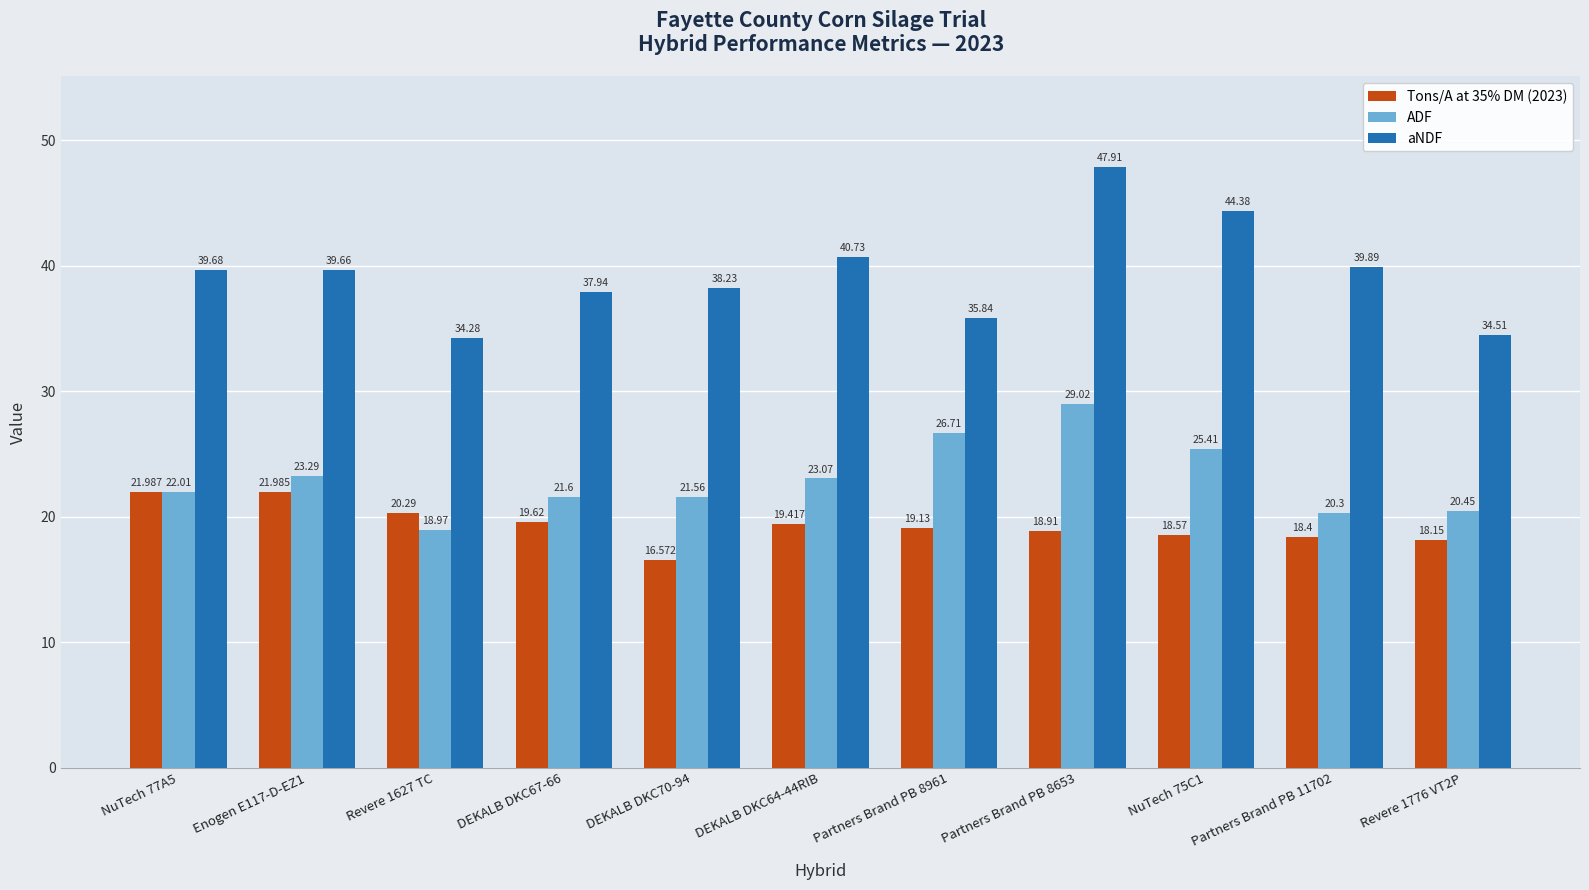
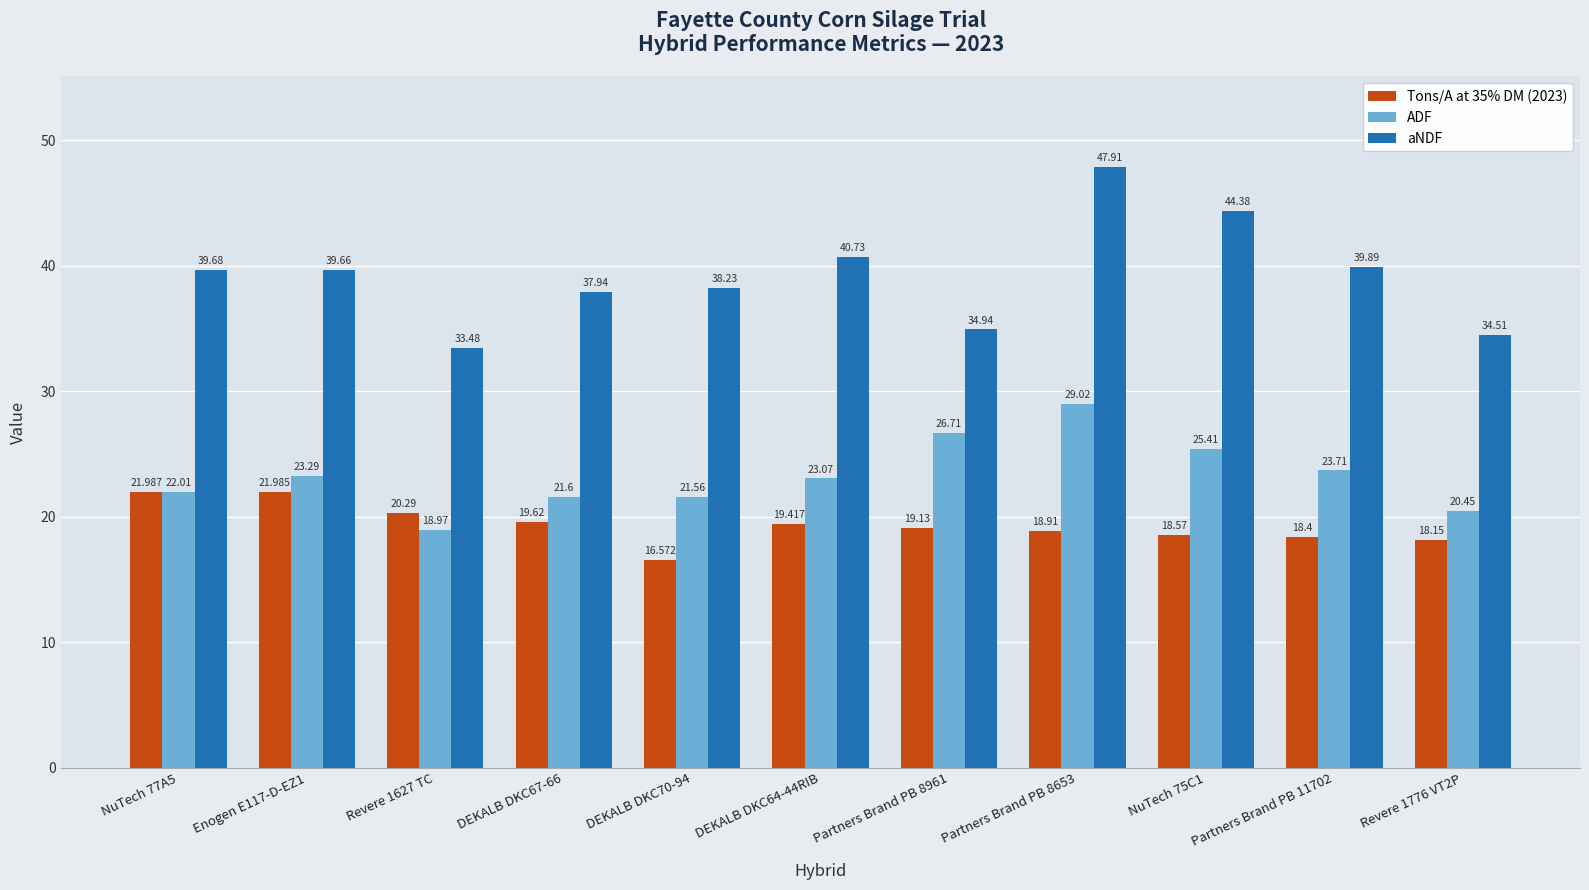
  {
    "Tons/A at 35% DM (2023)": {
      "NuTech 77A5": 21.987,
      "Enogen E117-D-EZ1": 21.985,
      "Revere 1627 TC": 20.29,
      "DEKALB DKC67-66": 19.62,
      "DEKALB DKC70-94": 16.572,
      "DEKALB DKC64-44RIB": 19.417,
      "Partners Brand PB 8961": 19.13,
      "Partners Brand PB 8653": 18.91,
      "NuTech 75C1": 18.57,
      "Partners Brand PB 11702": 18.4,
      "Revere 1776 VT2P": 18.15
    },
    "ADF": {
      "NuTech 77A5": 22.01,
      "Enogen E117-D-EZ1": 23.29,
      "Revere 1627 TC": 18.97,
      "DEKALB DKC67-66": 21.6,
      "DEKALB DKC70-94": 21.56,
      "DEKALB DKC64-44RIB": 23.07,
      "Partners Brand PB 8961": 26.71,
      "Partners Brand PB 8653": 29.02,
      "NuTech 75C1": 25.41,
-     "Partners Brand PB 11702": 20.3,
+     "Partners Brand PB 11702": 23.71,
      "Revere 1776 VT2P": 20.45
    },
    "aNDF": {
      "NuTech 77A5": 39.68,
      "Enogen E117-D-EZ1": 39.66,
-     "Revere 1627 TC": 34.28,
+     "Revere 1627 TC": 33.48,
      "DEKALB DKC67-66": 37.94,
      "DEKALB DKC70-94": 38.23,
      "DEKALB DKC64-44RIB": 40.73,
-     "Partners Brand PB 8961": 35.84,
+     "Partners Brand PB 8961": 34.94,
      "Partners Brand PB 8653": 47.91,
      "NuTech 75C1": 44.38,
      "Partners Brand PB 11702": 39.89,
      "Revere 1776 VT2P": 34.51
    }
  }
